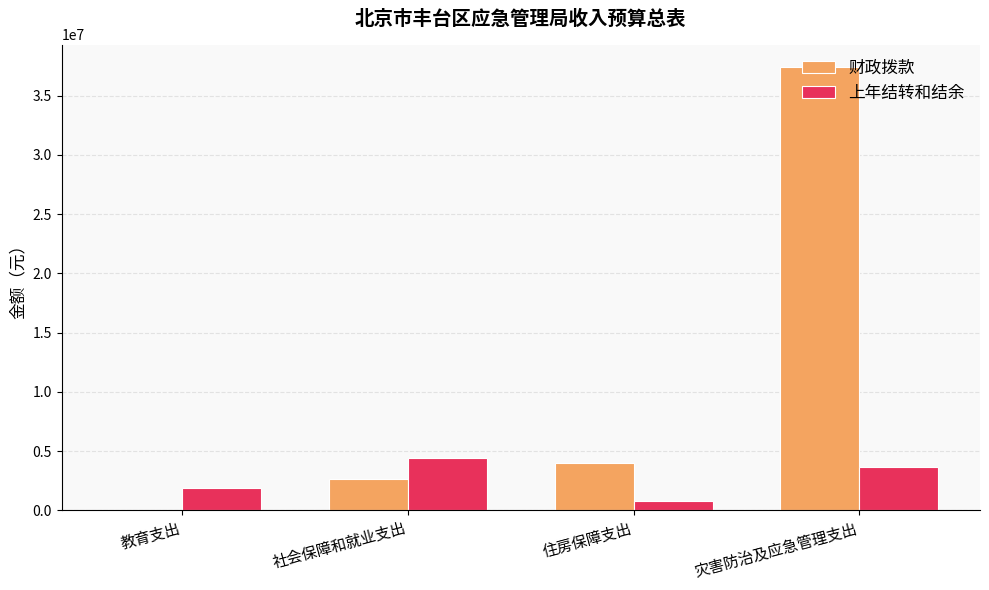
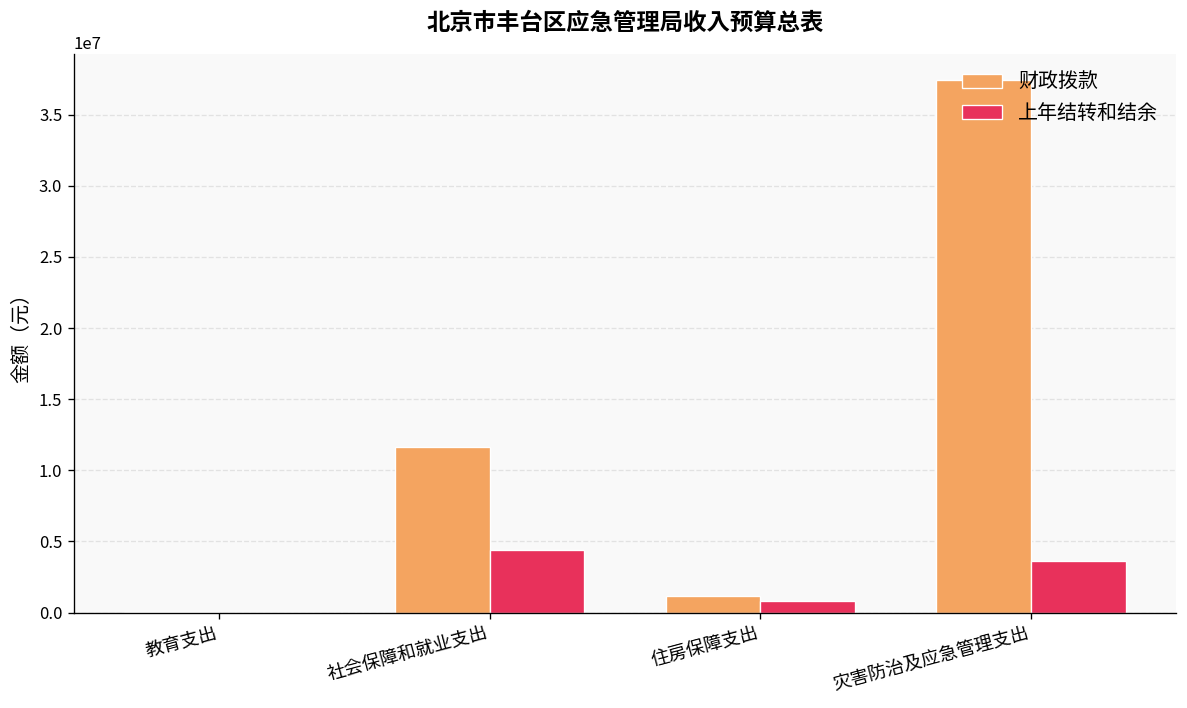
  {
    "财政拨款": {
-     "社会保障和就业支出": 2600000,
-     "住房保障支出": 4000000,
+     "社会保障和就业支出": 11600000,
+     "住房保障支出": 1200000,
      "灾害防治及应急管理支出": 37400000
    },
    "上年结转和结余": {
-     "教育支出": 1900000,
+     "教育支出": 0,
      "社会保障和就业支出": 4400000,
      "住房保障支出": 800000,
      "灾害防治及应急管理支出": 3700000
    }
  }
